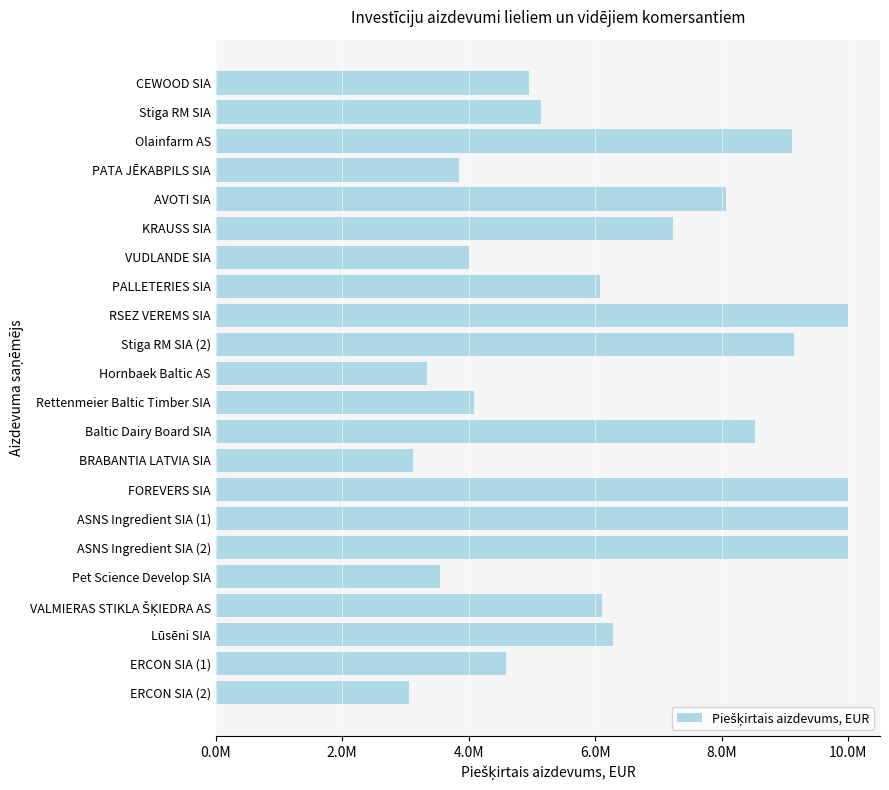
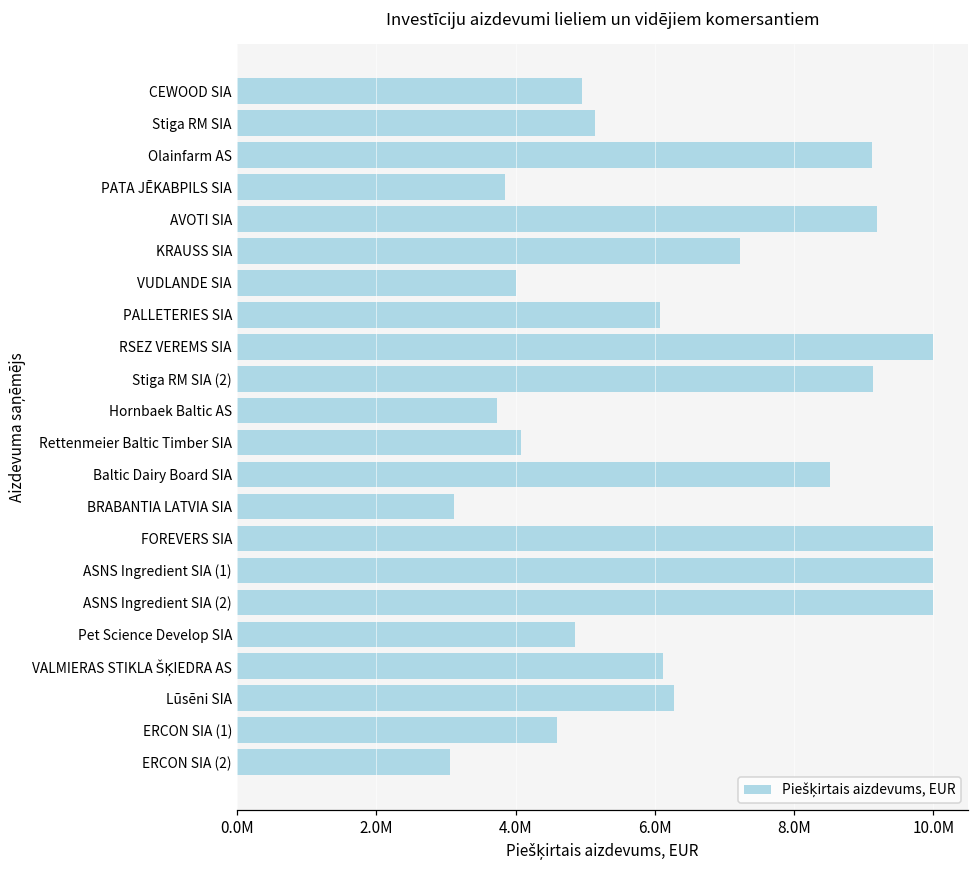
  {
    "CEWOOD SIA": 4900000,
    "Stiga RM SIA": 5100000,
    "Olainfarm AS": 9100000,
    "PATA JĒKABPILS SIA": 3800000,
-   "AVOTI SIA": 8100000,
+   "AVOTI SIA": 9200000,
    "KRAUSS SIA": 7200000,
    "VUDLANDE SIA": 4000000,
    "PALLETERIES SIA": 6100000,
    "RSEZ VEREMS SIA": 10000000,
    "Stiga RM SIA (2)": 9100000,
-   "Hornbaek Baltic AS": 3300000,
+   "Hornbaek Baltic AS": 3700000,
    "Rettenmeier Baltic Timber SIA": 4100000,
    "Baltic Dairy Board SIA": 8500000,
    "BRABANTIA LATVIA SIA": 3100000,
    "FOREVERS SIA": 10000000,
    "ASNS Ingredient SIA (1)": 10000000,
    "ASNS Ingredient SIA (2)": 10000000,
-   "Pet Science Develop SIA": 3500000,
+   "Pet Science Develop SIA": 4900000,
    "VALMIERAS STIKLA ŠĶIEDRA AS": 6100000,
    "Lūsēni SIA": 6300000,
    "ERCON SIA (1)": 4600000,
    "ERCON SIA (2)": 3100000
  }
